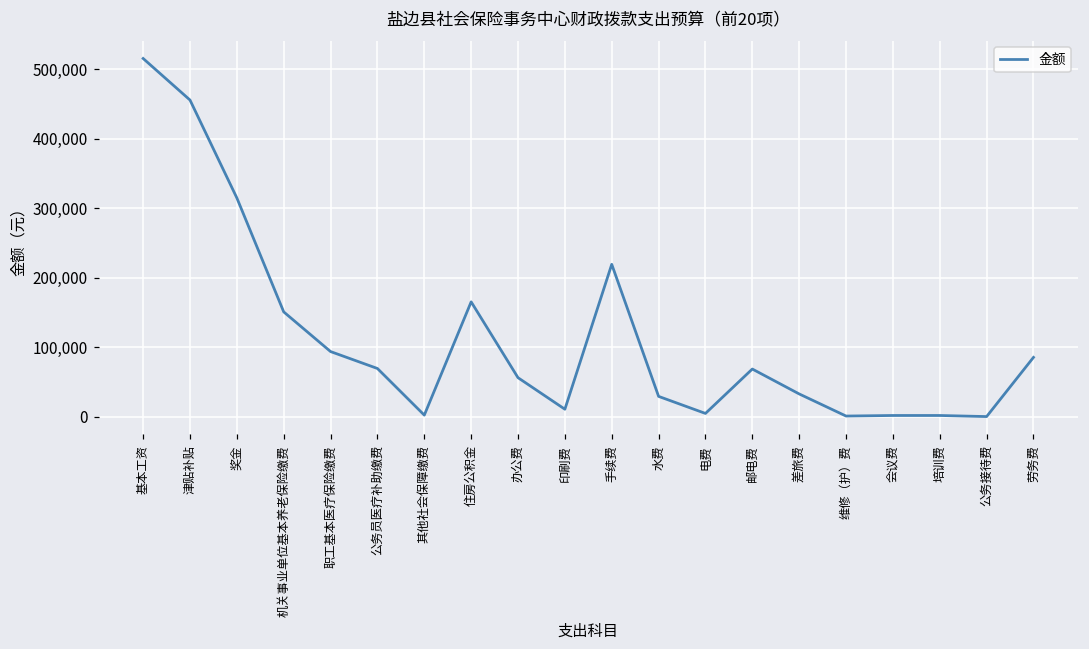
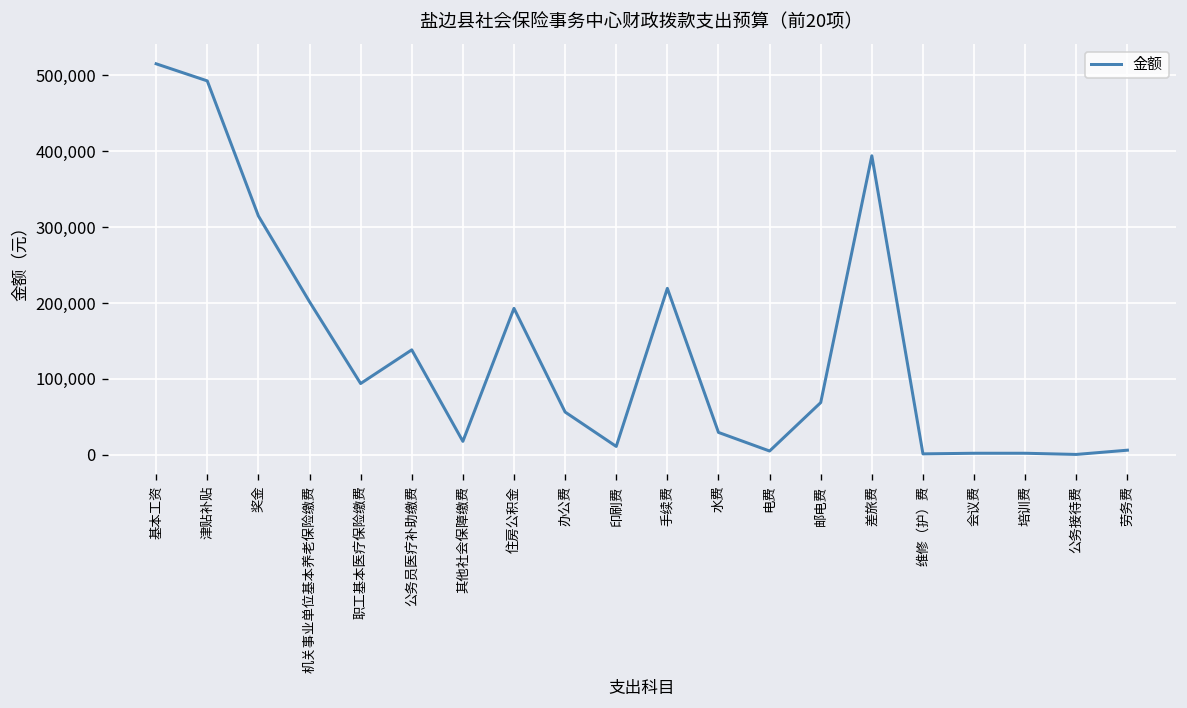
  {
    "基本工资": "520,000",
-   "津贴补贴": "460,000",
+   "津贴补贴": "490,000",
    "奖金": "310,000",
-   "机关事业单位基本养老保险缴费": "150,000",
+   "机关事业单位基本养老保险缴费": "200,000",
    "职工基本医疗保险缴费": "90,000",
-   "公务员医疗补助缴费": "70,000",
-   "其他社会保障缴费": "0",
-   "住房公积金": "170,000",
+   "公务员医疗补助缴费": "140,000",
+   "其他社会保障缴费": "20,000",
+   "住房公积金": "190,000",
    "办公费": "60,000",
    "印刷费": "10,000",
    "手续费": "220,000",
    "水费": "30,000",
    "电费": "0",
    "邮电费": "70,000",
-   "差旅费": "30,000",
+   "差旅费": "390,000",
    "维修（护）费": "0",
    "会议费": "0",
    "培训费": "0",
    "公务接待费": "0",
-   "劳务费": "90,000"
+   "劳务费": "10,000"
  }
